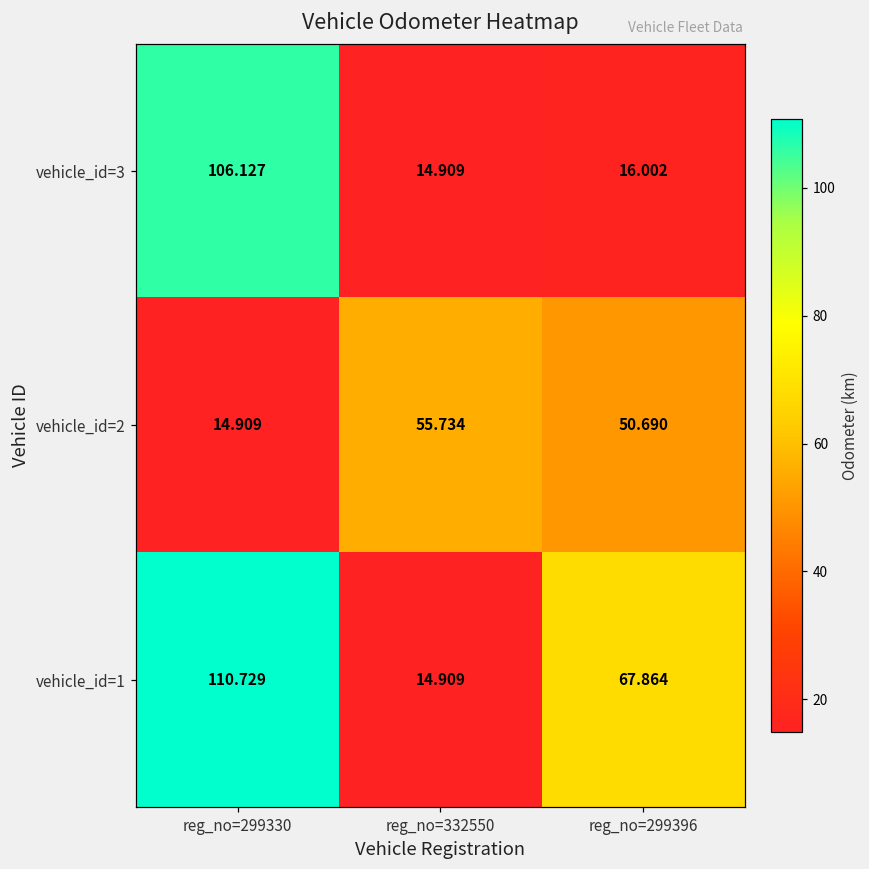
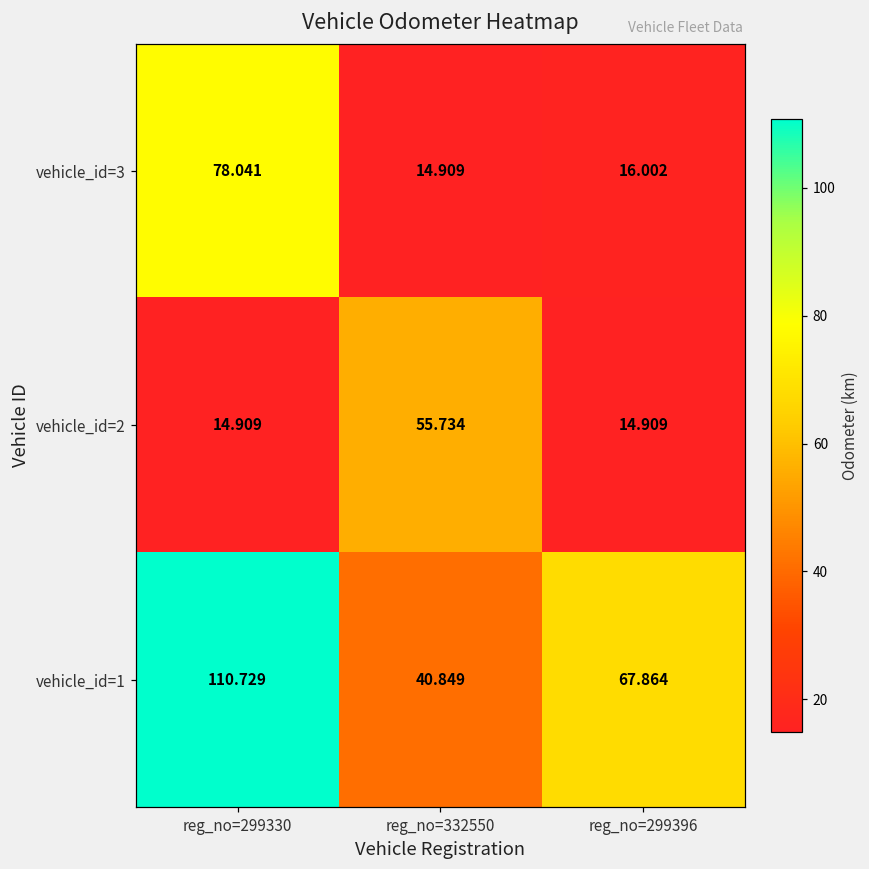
  {
    "vehicle_id=3": {
-     "reg_no=299330": 106.127,
+     "reg_no=299330": 78.041,
      "reg_no=332550": 14.909,
      "reg_no=299396": 16.002
    },
    "vehicle_id=2": {
      "reg_no=299330": 14.909,
      "reg_no=332550": 55.734,
-     "reg_no=299396": 50.690
+     "reg_no=299396": 14.909
    },
    "vehicle_id=1": {
      "reg_no=299330": 110.729,
-     "reg_no=332550": 14.909,
+     "reg_no=332550": 40.849,
      "reg_no=299396": 67.864
    }
  }
